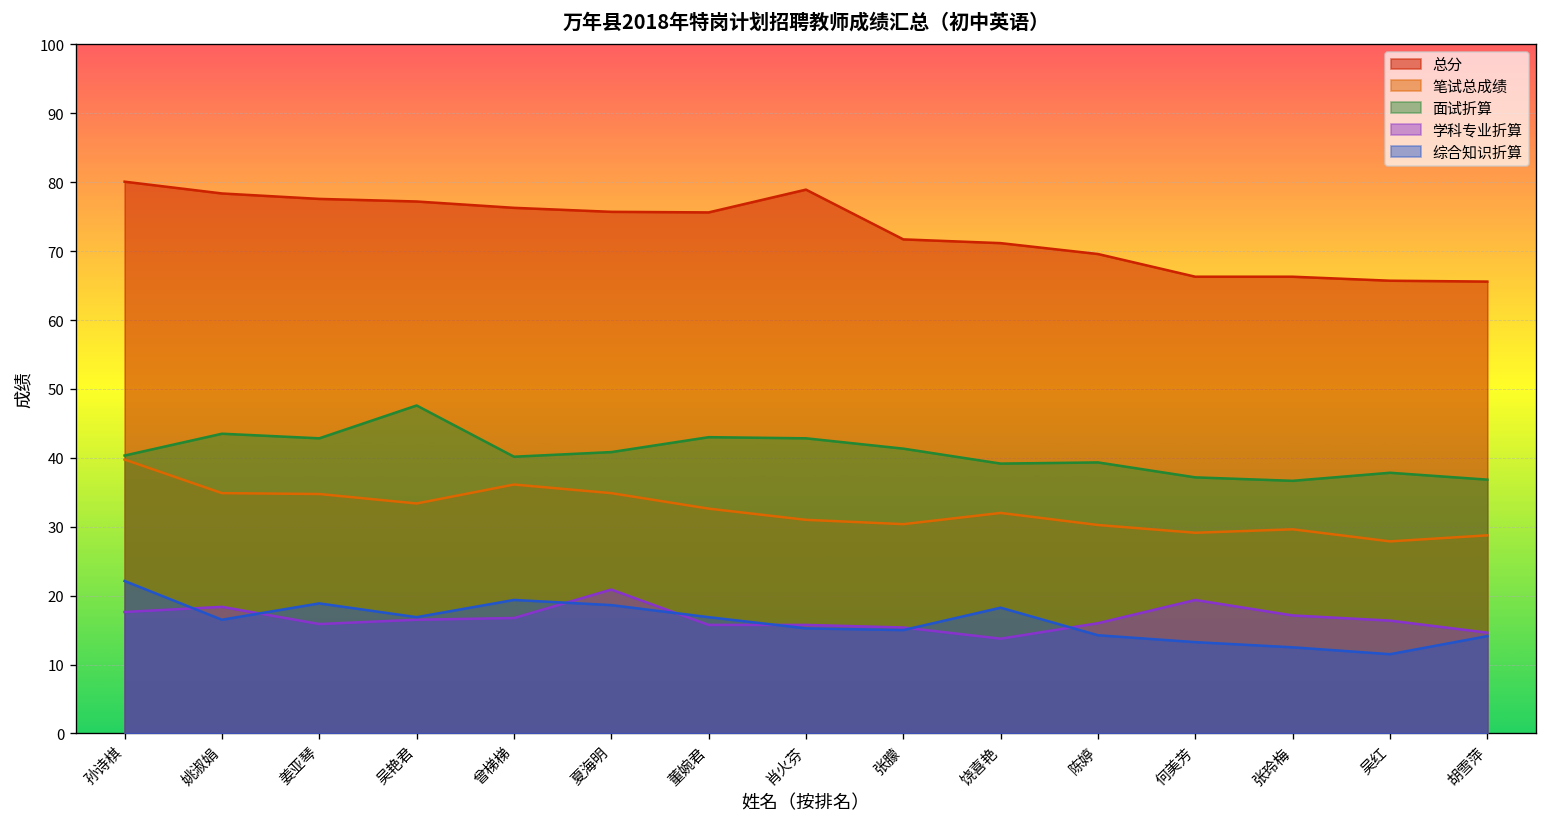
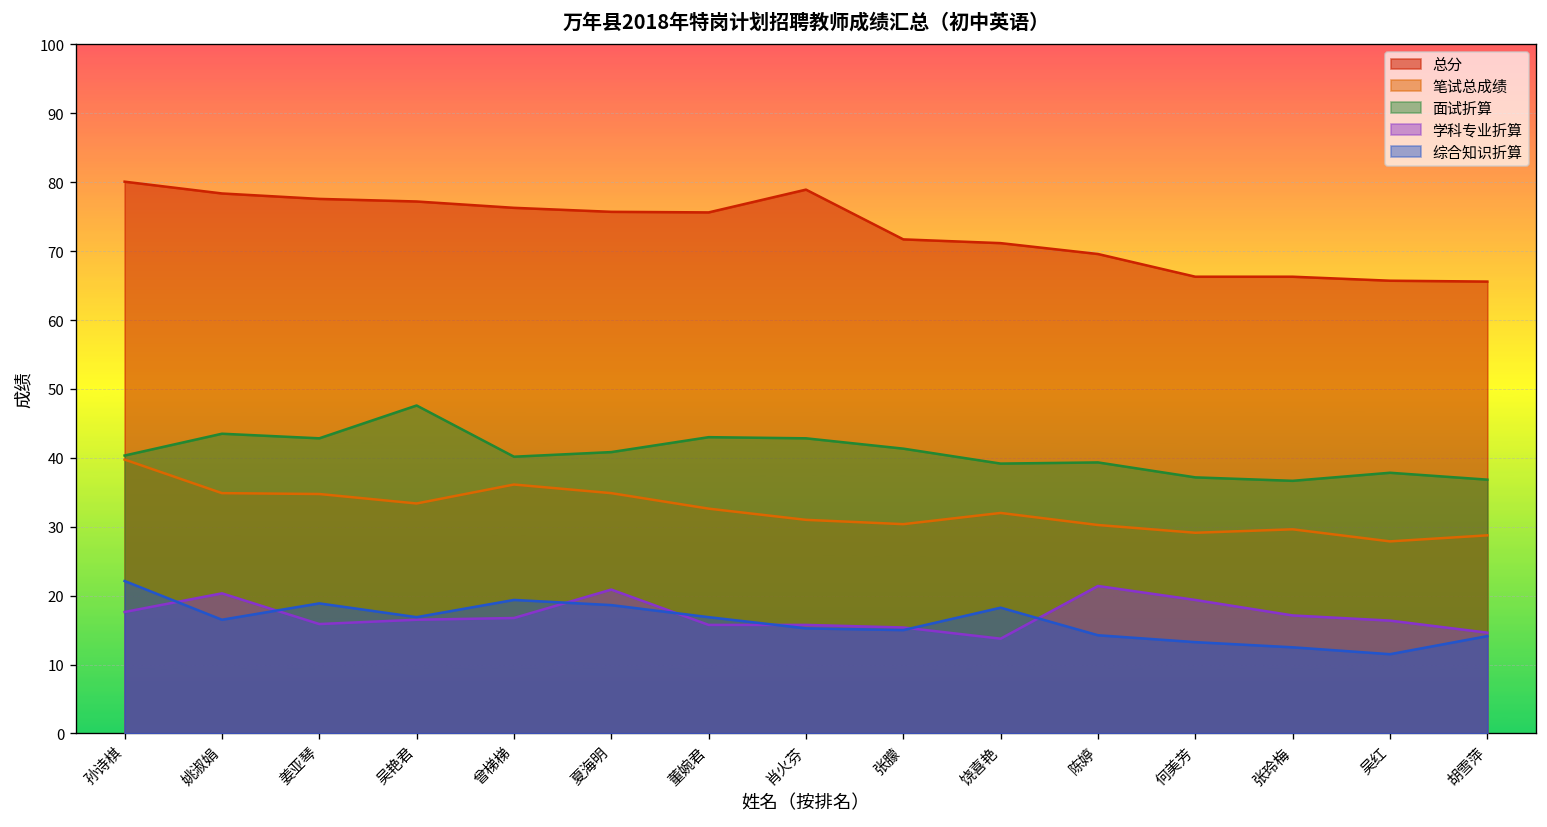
  {
    "总分": {
      "孙诗棋": 80,
      "姚淑娟": 78,
      "姜亚琴": 78,
      "吴艳君": 77,
      "曾梯梯": 76,
      "夏海明": 76,
      "董婉君": 76,
      "肖火芬": 79,
      "张朦": 72,
      "饶喜艳": 71,
      "陈婷": 70,
      "何美芳": 66,
      "张玲梅": 66,
      "吴红": 66,
      "胡雪萍": 66
    },
    "笔试总成绩": {
      "孙诗棋": 40,
      "姚淑娟": 35,
      "姜亚琴": 35,
      "吴艳君": 33,
      "曾梯梯": 36,
      "夏海明": 35,
      "董婉君": 33,
      "肖火芬": 31,
      "张朦": 30,
      "饶喜艳": 32,
      "陈婷": 30,
      "何美芳": 29,
      "张玲梅": 30,
      "吴红": 28,
      "胡雪萍": 29
    },
    "面试折算": {
      "孙诗棋": 40,
      "姚淑娟": 44,
      "姜亚琴": 43,
      "吴艳君": 48,
      "曾梯梯": 40,
      "夏海明": 41,
      "董婉君": 43,
      "肖火芬": 43,
      "张朦": 41,
      "饶喜艳": 39,
      "陈婷": 39,
      "何美芳": 37,
      "张玲梅": 37,
      "吴红": 38,
      "胡雪萍": 37
    },
    "学科专业折算": {
      "孙诗棋": 18,
-     "姚淑娟": 18,
+     "姚淑娟": 20,
      "姜亚琴": 16,
      "曾梯梯": 17,
      "夏海明": 21,
      "董婉君": 16,
      "肖火芬": 16,
      "饶喜艳": 14,
-     "陈婷": 16,
+     "陈婷": 21,
      "何美芳": 19,
      "张玲梅": 17,
      "吴红": 16,
      "胡雪萍": 15
    },
    "综合知识折算": {
      "孙诗棋": 22,
      "姚淑娟": 17,
      "姜亚琴": 19,
      "曾梯梯": 19,
      "夏海明": 19,
      "董婉君": 17,
      "肖火芬": 15,
      "饶喜艳": 18,
      "陈婷": 14,
      "何美芳": 13,
      "张玲梅": 13,
      "吴红": 12,
      "胡雪萍": 14
    }
  }
